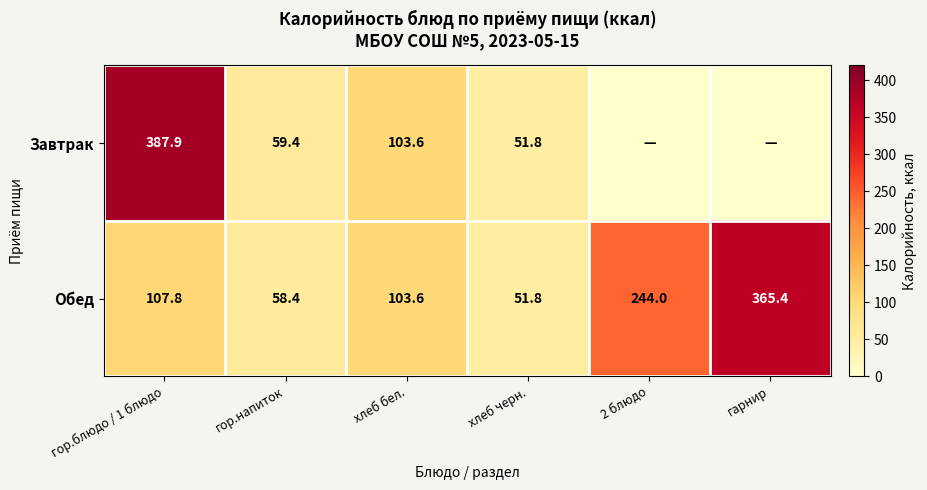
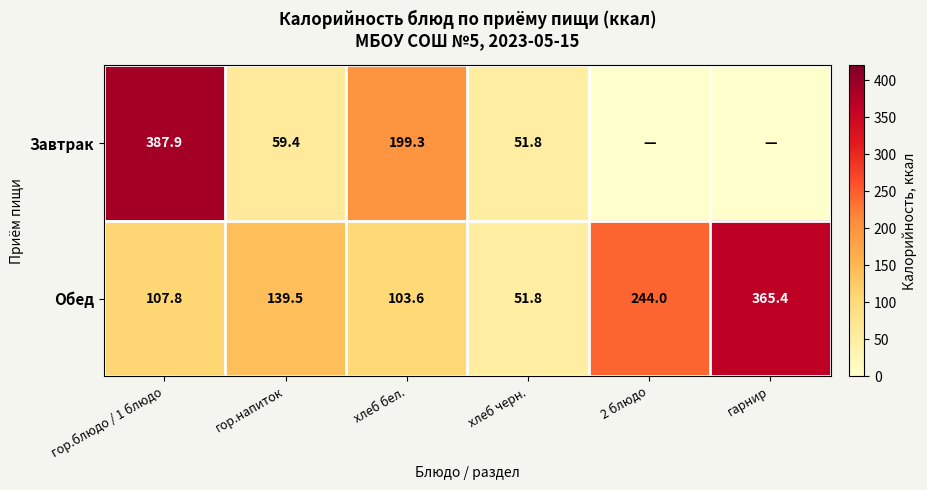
  {
    "Завтрак": {
      "гор.блюдо / 1 блюдо": 387.9,
      "гор.напиток": 59.4,
-     "хлеб бел.": 103.6,
+     "хлеб бел.": 199.3,
      "хлеб черн.": 51.8
    },
    "Обед": {
      "гор.блюдо / 1 блюдо": 107.8,
-     "гор.напиток": 58.4,
+     "гор.напиток": 139.5,
      "хлеб бел.": 103.6,
      "хлеб черн.": 51.8,
      "2 блюдо": 244.0,
      "гарнир": 365.4
    }
  }
